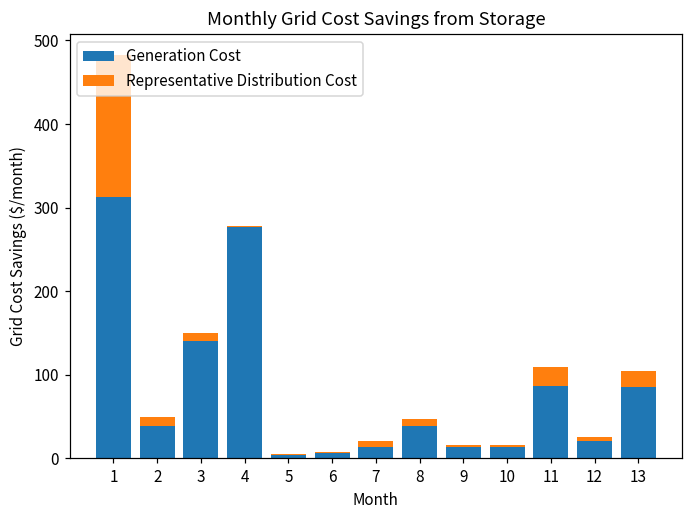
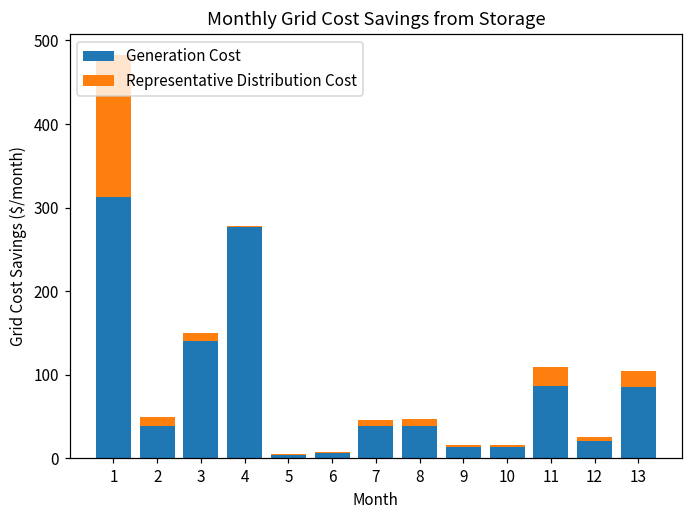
  {
    "Generation Cost": {
      "1": 310,
      "2": 40,
      "3": 140,
      "4": 280,
      "5": 0,
      "6": 10,
-     "7": 10,
+     "7": 40,
      "8": 40,
      "9": 10,
      "10": 10,
      "11": 90,
      "12": 20,
      "13": 90
    },
    "Representative Distribution Cost": {
      "2": 10,
      "3": 10,
      "7": 10,
      "8": 10,
      "11": 20,
      "12": 0,
      "13": 20
    }
  }
